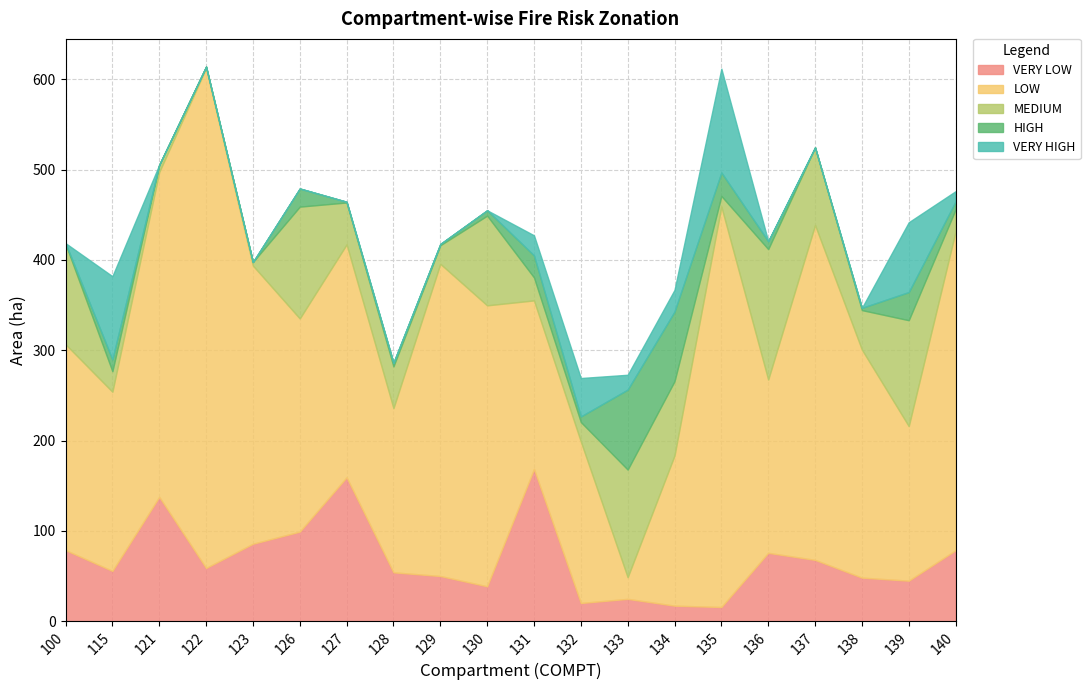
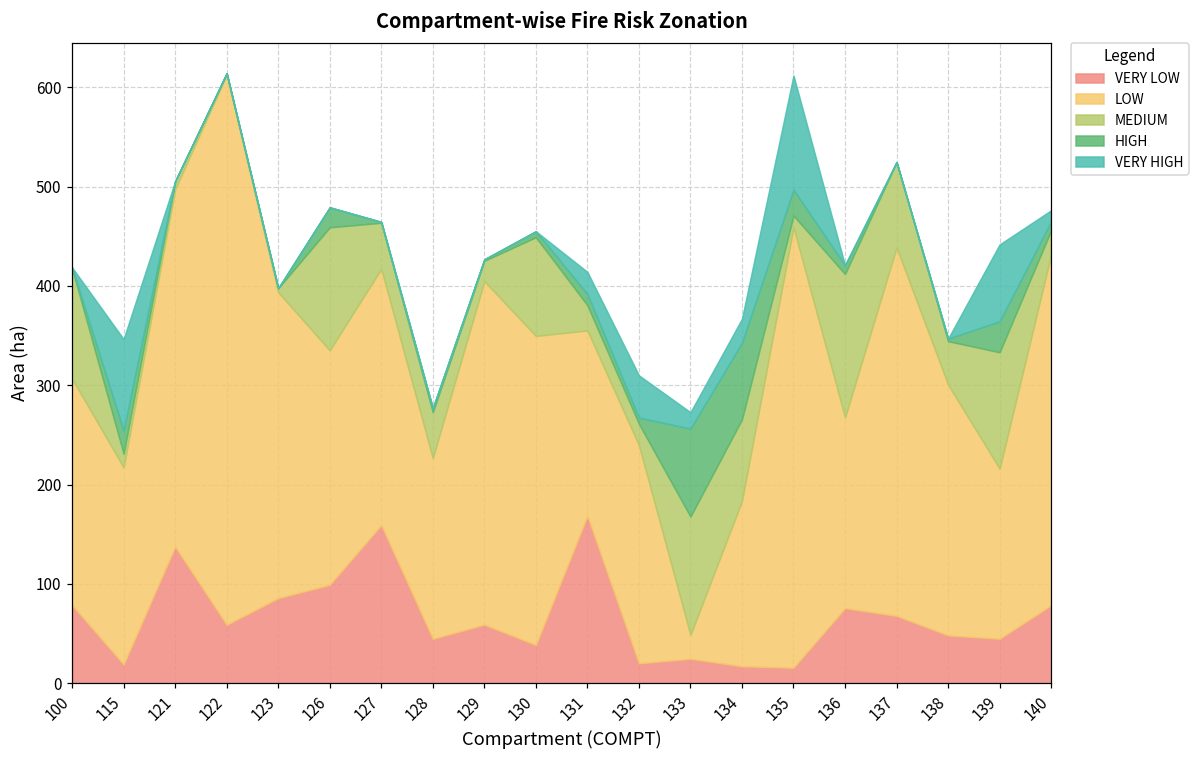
  {
    "VERY LOW": {
      "100": 80,
-     "115": 60,
+     "115": 20,
      "121": 140,
      "122": 60,
      "123": 90,
      "126": 100,
      "127": 160,
-     "128": 50,
-     "129": 50,
+     "128": 40,
+     "129": 60,
      "130": 40,
      "131": 170,
      "132": 20,
      "133": 20,
      "134": 20,
      "135": 20,
      "136": 80,
      "137": 70,
      "138": 50,
      "139": 40,
      "140": 80
    },
    "LOW": {
      "100": 230,
      "115": 200,
      "121": 360,
      "123": 310,
      "126": 240,
      "127": 260,
      "128": 180,
      "129": 350,
      "130": 310,
      "131": 190,
-     "132": 180,
+     "132": 220,
      "133": 20,
      "134": 170,
      "135": 440,
      "136": 190,
      "137": 370,
      "138": 250,
      "139": 170,
      "140": 350
    },
    "MEDIUM": {
-     "115": 20,
+     "115": 10,
      "126": 120,
      "128": 50,
      "130": 100,
      "131": 30,
      "132": 20,
      "133": 120,
      "134": 80,
      "135": 10,
      "136": 140,
      "139": 120,
      "140": 20
    },
    "HIGH": {
-     "115": 10,
-     "131": 20,
+     "115": 20,
+     "131": 10,
      "132": 10,
      "133": 90,
      "134": 80,
      "135": 30,
      "139": 30,
      "140": 10
    },
    "VERY HIGH": {
      "115": 90,
      "131": 20,
      "132": 40,
      "133": 20,
      "134": 20,
      "135": 110,
      "139": 80,
      "140": 10
    }
  }
